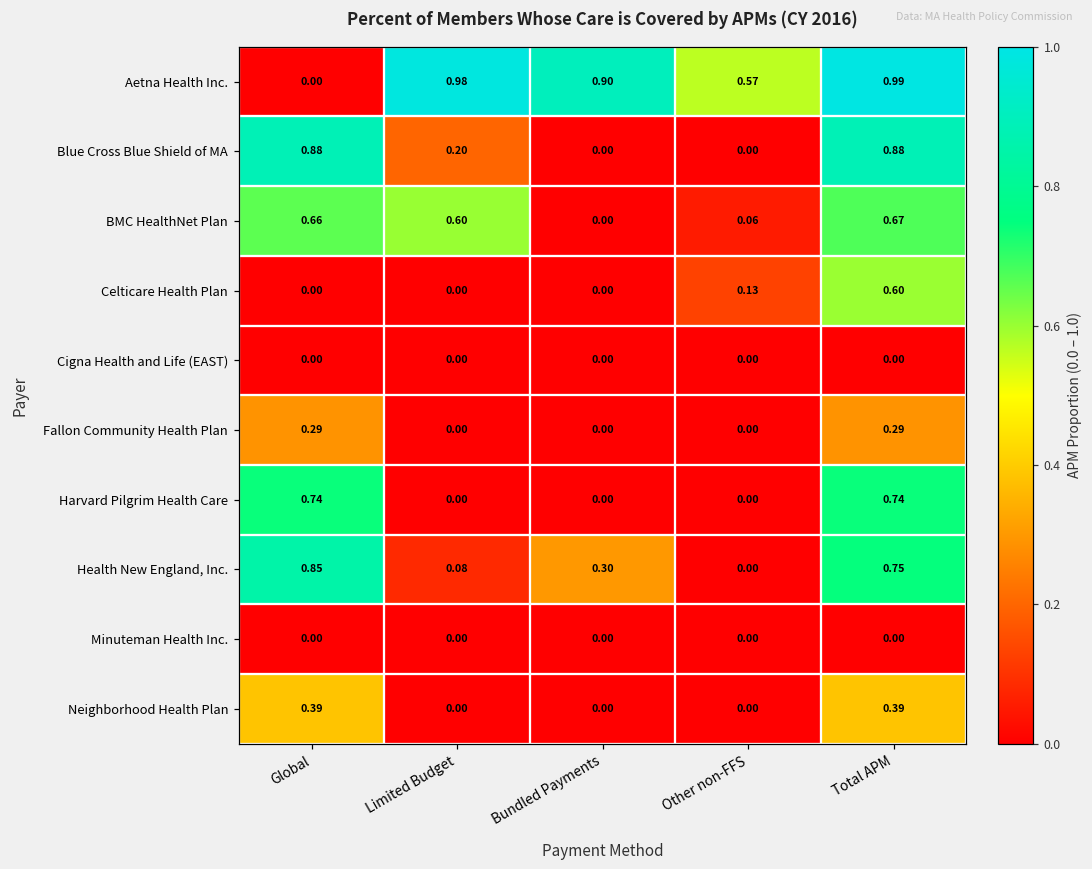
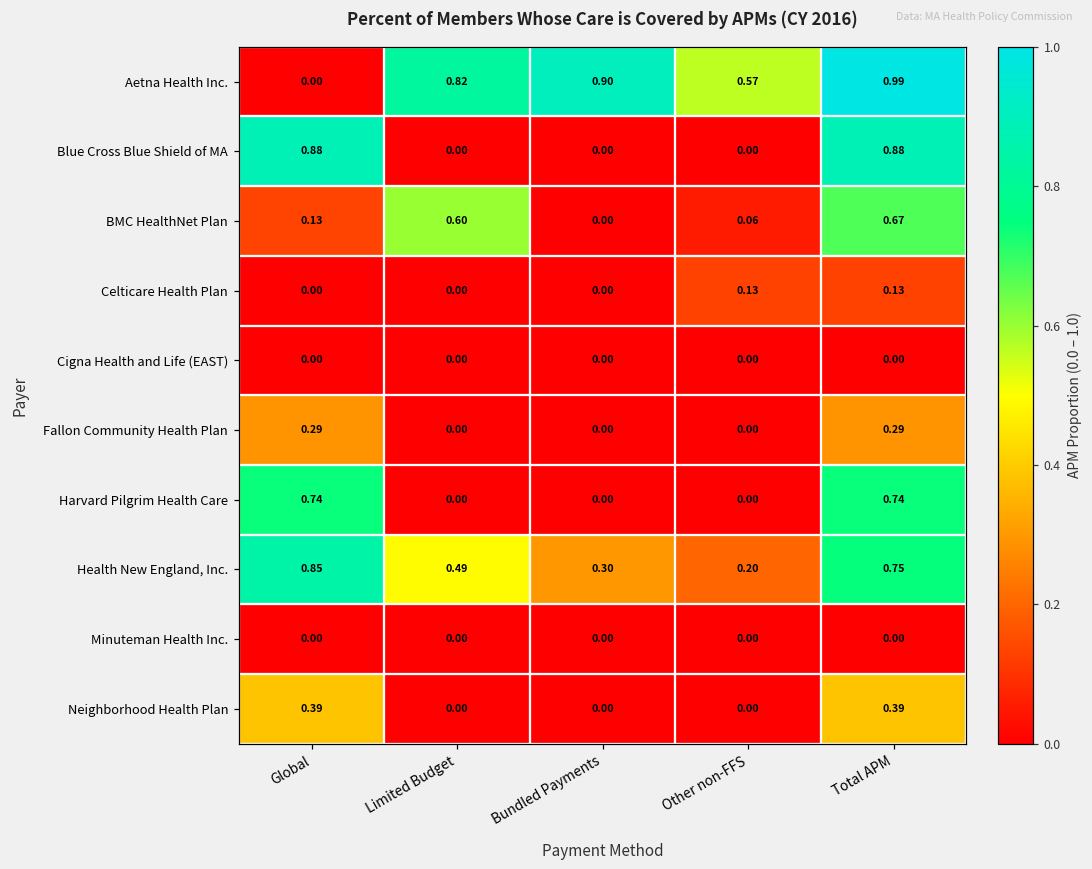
  {
    "Aetna Health Inc.": {
      "Global": 0.00,
-     "Limited Budget": 0.98,
+     "Limited Budget": 0.82,
      "Bundled Payments": 0.90,
      "Other non-FFS": 0.57,
      "Total APM": 0.99
    },
    "Blue Cross Blue Shield of MA": {
      "Global": 0.88,
-     "Limited Budget": 0.20,
+     "Limited Budget": 0.00,
      "Bundled Payments": 0.00,
      "Other non-FFS": 0.00,
      "Total APM": 0.88
    },
    "BMC HealthNet Plan": {
-     "Global": 0.66,
+     "Global": 0.13,
      "Limited Budget": 0.60,
      "Bundled Payments": 0.00,
      "Other non-FFS": 0.06,
      "Total APM": 0.67
    },
    "Celticare Health Plan": {
      "Global": 0.00,
      "Limited Budget": 0.00,
      "Bundled Payments": 0.00,
      "Other non-FFS": 0.13,
-     "Total APM": 0.60
+     "Total APM": 0.13
    },
    "Cigna Health and Life (EAST)": {
      "Global": 0.00,
      "Limited Budget": 0.00,
      "Bundled Payments": 0.00,
      "Other non-FFS": 0.00,
      "Total APM": 0.00
    },
    "Fallon Community Health Plan": {
      "Global": 0.29,
      "Limited Budget": 0.00,
      "Bundled Payments": 0.00,
      "Other non-FFS": 0.00,
      "Total APM": 0.29
    },
    "Harvard Pilgrim Health Care": {
      "Global": 0.74,
      "Limited Budget": 0.00,
      "Bundled Payments": 0.00,
      "Other non-FFS": 0.00,
      "Total APM": 0.74
    },
    "Health New England, Inc.": {
      "Global": 0.85,
-     "Limited Budget": 0.08,
+     "Limited Budget": 0.49,
      "Bundled Payments": 0.30,
-     "Other non-FFS": 0.00,
+     "Other non-FFS": 0.20,
      "Total APM": 0.75
    },
    "Minuteman Health Inc.": {
      "Global": 0.00,
      "Limited Budget": 0.00,
      "Bundled Payments": 0.00,
      "Other non-FFS": 0.00,
      "Total APM": 0.00
    },
    "Neighborhood Health Plan": {
      "Global": 0.39,
      "Limited Budget": 0.00,
      "Bundled Payments": 0.00,
      "Other non-FFS": 0.00,
      "Total APM": 0.39
    }
  }
